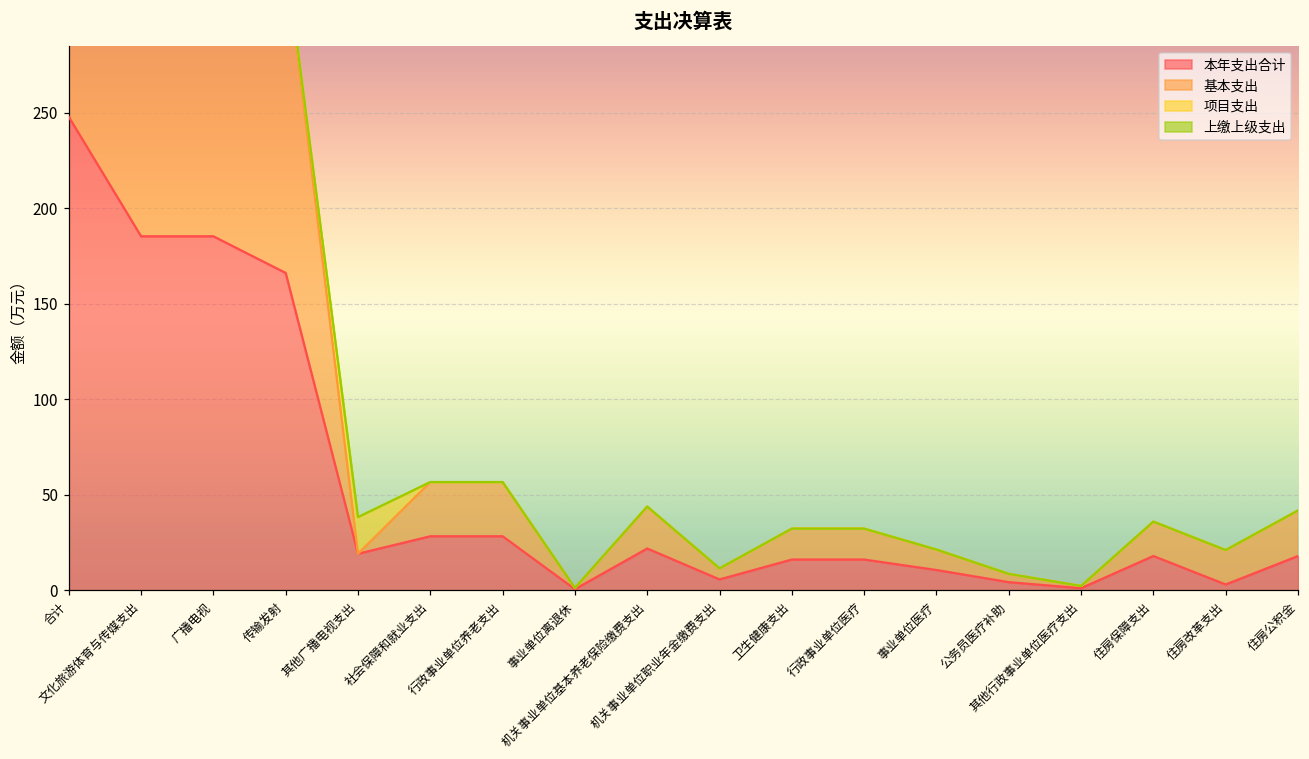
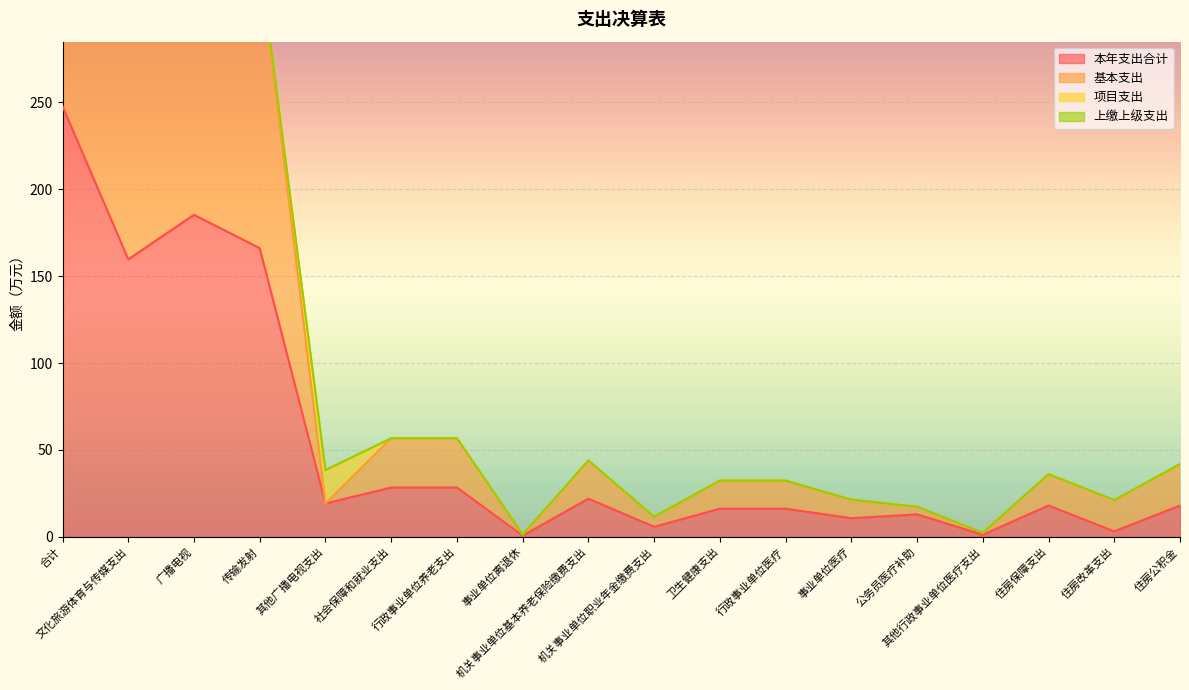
  {
    "本年支出合计": {
      "合计": 248,
-     "文化旅游体育与传媒支出": 185,
+     "文化旅游体育与传媒支出": 160,
      "广播电视": 185,
      "传输发射": 166,
      "社会保障和就业支出": 28,
      "行政事业单位养老支出": 28,
      "机关事业单位基本养老保险缴费支出": 22,
      "机关事业单位职业年金缴费支出": 6,
      "卫生健康支出": 16,
      "行政事业单位医疗": 16,
      "事业单位医疗": 11,
-     "公务员医疗补助": 4,
+     "公务员医疗补助": 13,
      "住房保障支出": 18,
      "住房改革支出": 3,
      "住房公积金": 18
    }
  }
